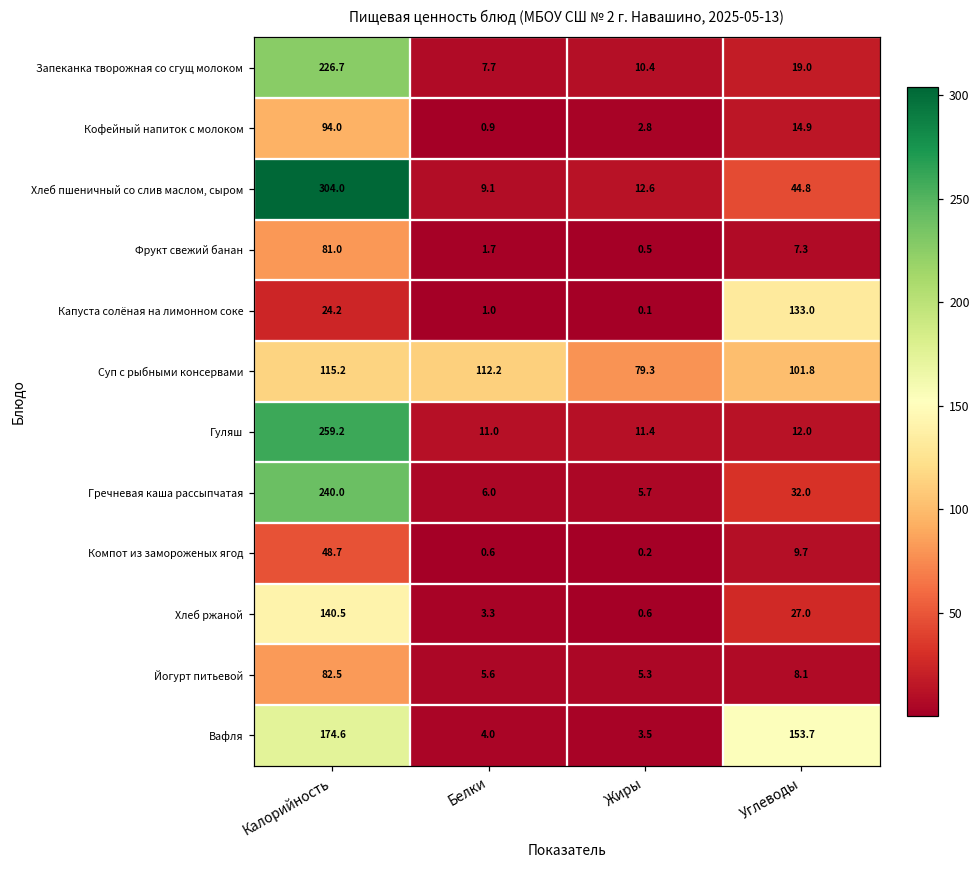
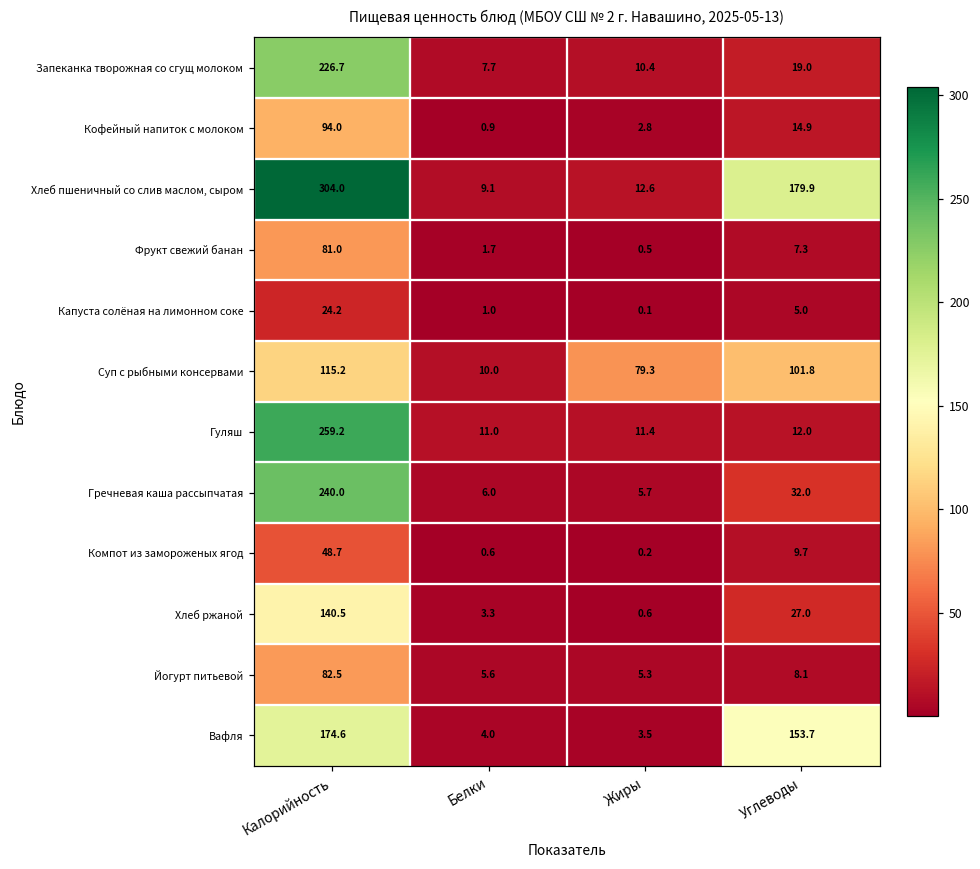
  {
    "Запеканка творожная со сгущ молоком": {
      "Калорийность": 226.7,
      "Белки": 7.7,
      "Жиры": 10.4,
      "Углеводы": 19.0
    },
    "Кофейный напиток с молоком": {
      "Калорийность": 94.0,
      "Белки": 0.9,
      "Жиры": 2.8,
      "Углеводы": 14.9
    },
    "Хлеб пшеничный со слив маслом, сыром": {
      "Калорийность": 304.0,
      "Белки": 9.1,
      "Жиры": 12.6,
-     "Углеводы": 44.8
+     "Углеводы": 179.9
    },
    "Фрукт свежий банан": {
      "Калорийность": 81.0,
      "Белки": 1.7,
      "Жиры": 0.5,
      "Углеводы": 7.3
    },
    "Капуста солёная на лимонном соке": {
      "Калорийность": 24.2,
      "Белки": 1.0,
      "Жиры": 0.1,
-     "Углеводы": 133.0
+     "Углеводы": 5.0
    },
    "Суп с рыбными консервами": {
      "Калорийность": 115.2,
-     "Белки": 112.2,
+     "Белки": 10.0,
      "Жиры": 79.3,
      "Углеводы": 101.8
    },
    "Гуляш": {
      "Калорийность": 259.2,
      "Белки": 11.0,
      "Жиры": 11.4,
      "Углеводы": 12.0
    },
    "Гречневая каша рассыпчатая": {
      "Калорийность": 240.0,
      "Белки": 6.0,
      "Жиры": 5.7,
      "Углеводы": 32.0
    },
    "Компот из замороженых ягод": {
      "Калорийность": 48.7,
      "Белки": 0.6,
      "Жиры": 0.2,
      "Углеводы": 9.7
    },
    "Хлеб ржаной": {
      "Калорийность": 140.5,
      "Белки": 3.3,
      "Жиры": 0.6,
      "Углеводы": 27.0
    },
    "Йогурт питьевой": {
      "Калорийность": 82.5,
      "Белки": 5.6,
      "Жиры": 5.3,
      "Углеводы": 8.1
    },
    "Вафля": {
      "Калорийность": 174.6,
      "Белки": 4.0,
      "Жиры": 3.5,
      "Углеводы": 153.7
    }
  }
